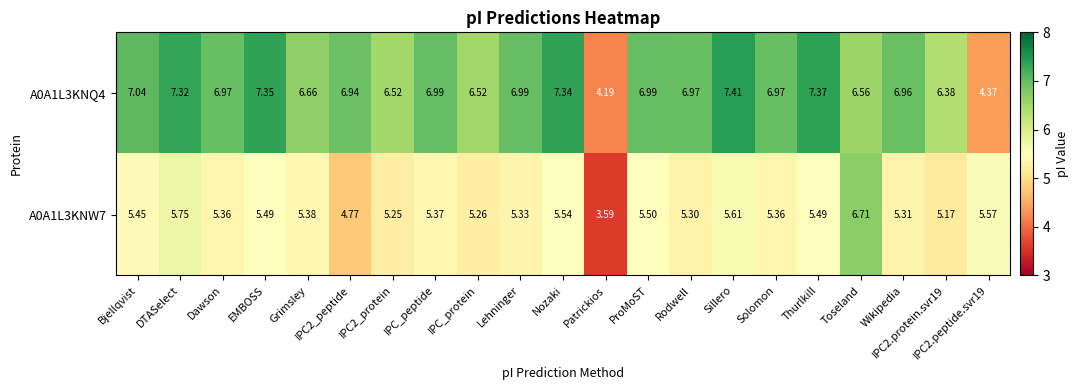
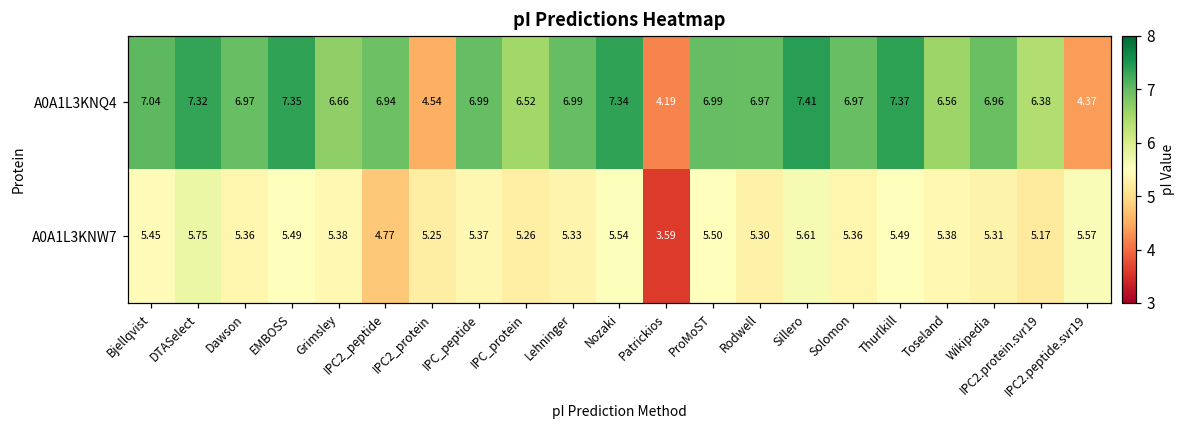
  {
    "A0A1L3KNQ4": {
      "Bjellqvist": 7.04,
      "DTASelect": 7.32,
      "Dawson": 6.97,
      "EMBOSS": 7.35,
      "Grimsley": 6.66,
      "IPC2_peptide": 6.94,
-     "IPC2_protein": 6.52,
+     "IPC2_protein": 4.54,
      "IPC_peptide": 6.99,
      "IPC_protein": 6.52,
      "Lehninger": 6.99,
      "Nozaki": 7.34,
      "Patrickios": 4.19,
      "ProMoST": 6.99,
      "Rodwell": 6.97,
      "Sillero": 7.41,
      "Solomon": 6.97,
      "Thurlkill": 7.37,
      "Toseland": 6.56,
      "Wikipedia": 6.96,
      "IPC2.protein.svr19": 6.38,
      "IPC2.peptide.svr19": 4.37
    },
    "A0A1L3KNW7": {
      "Bjellqvist": 5.45,
      "DTASelect": 5.75,
      "Dawson": 5.36,
      "EMBOSS": 5.49,
      "Grimsley": 5.38,
      "IPC2_peptide": 4.77,
      "IPC2_protein": 5.25,
      "IPC_peptide": 5.37,
      "IPC_protein": 5.26,
      "Lehninger": 5.33,
      "Nozaki": 5.54,
      "Patrickios": 3.59,
      "ProMoST": 5.50,
      "Rodwell": 5.30,
      "Sillero": 5.61,
      "Solomon": 5.36,
      "Thurlkill": 5.49,
-     "Toseland": 6.71,
+     "Toseland": 5.38,
      "Wikipedia": 5.31,
      "IPC2.protein.svr19": 5.17,
      "IPC2.peptide.svr19": 5.57
    }
  }
